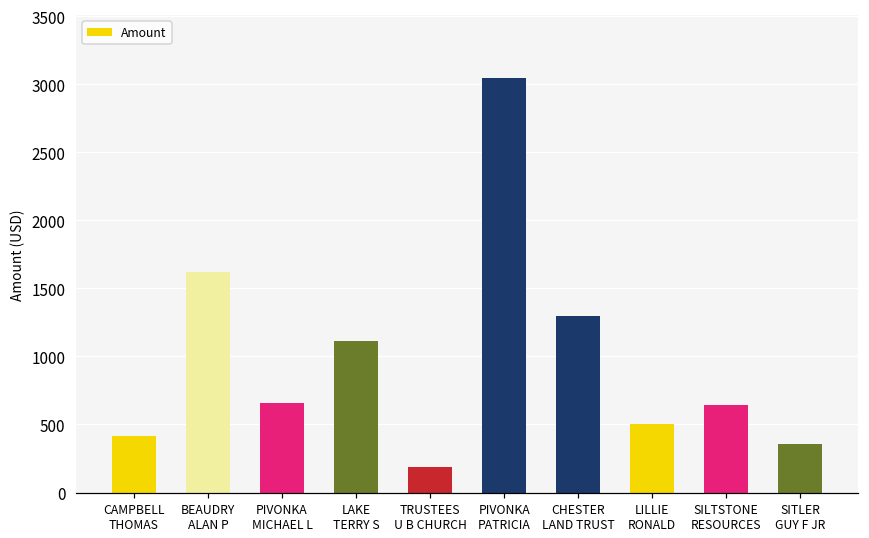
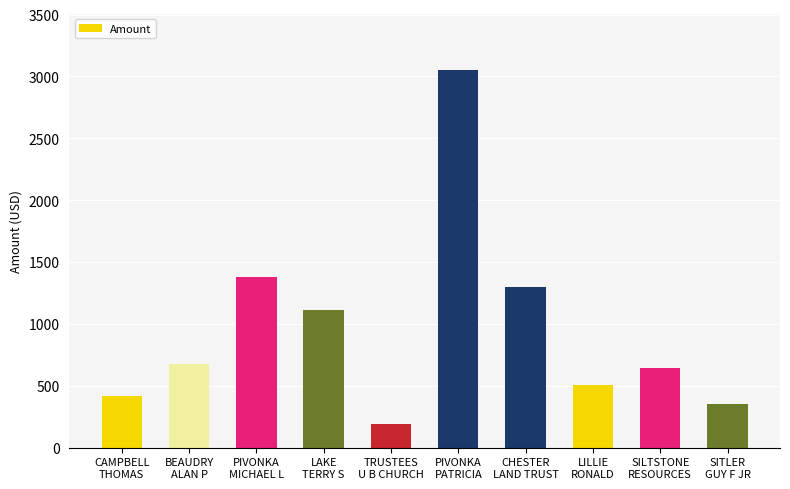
  {
    "CAMPBELL THOMAS": 420,
-   "BEAUDRY ALAN P": 1620,
-   "PIVONKA MICHAEL L": 660,
+   "BEAUDRY ALAN P": 670,
+   "PIVONKA MICHAEL L": 1380,
    "LAKE TERRY S": 1110,
    "TRUSTEES U B CHURCH": 190,
    "PIVONKA PATRICIA": 3050,
    "CHESTER LAND TRUST": 1300,
    "LILLIE RONALD": 500,
    "SILTSTONE RESOURCES": 640,
    "SITLER GUY F JR": 360
  }
